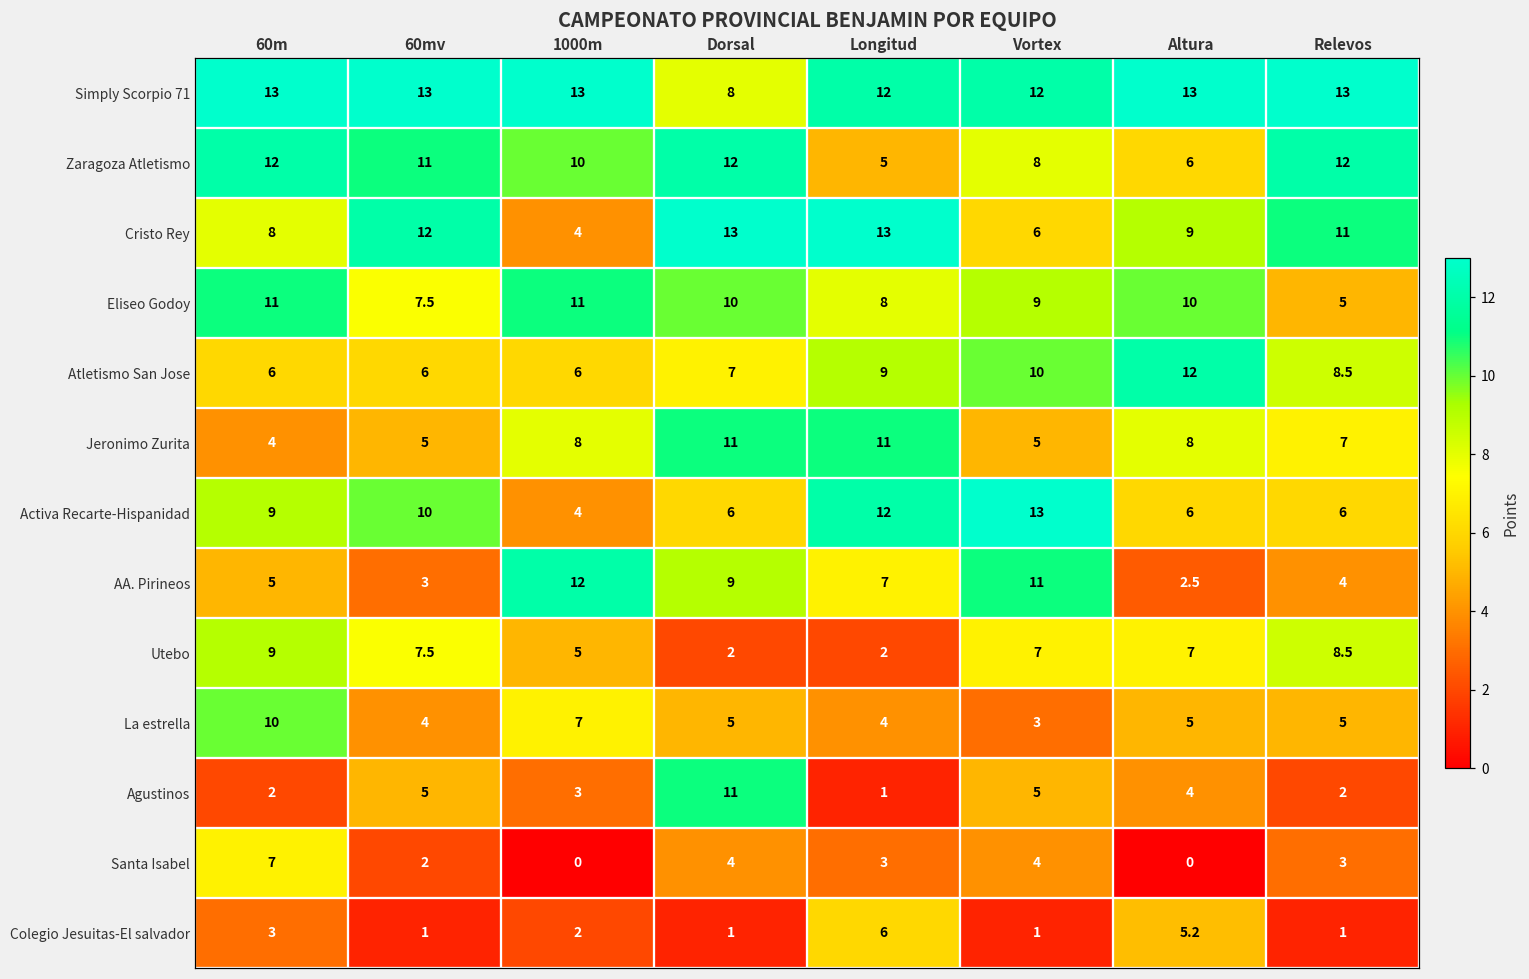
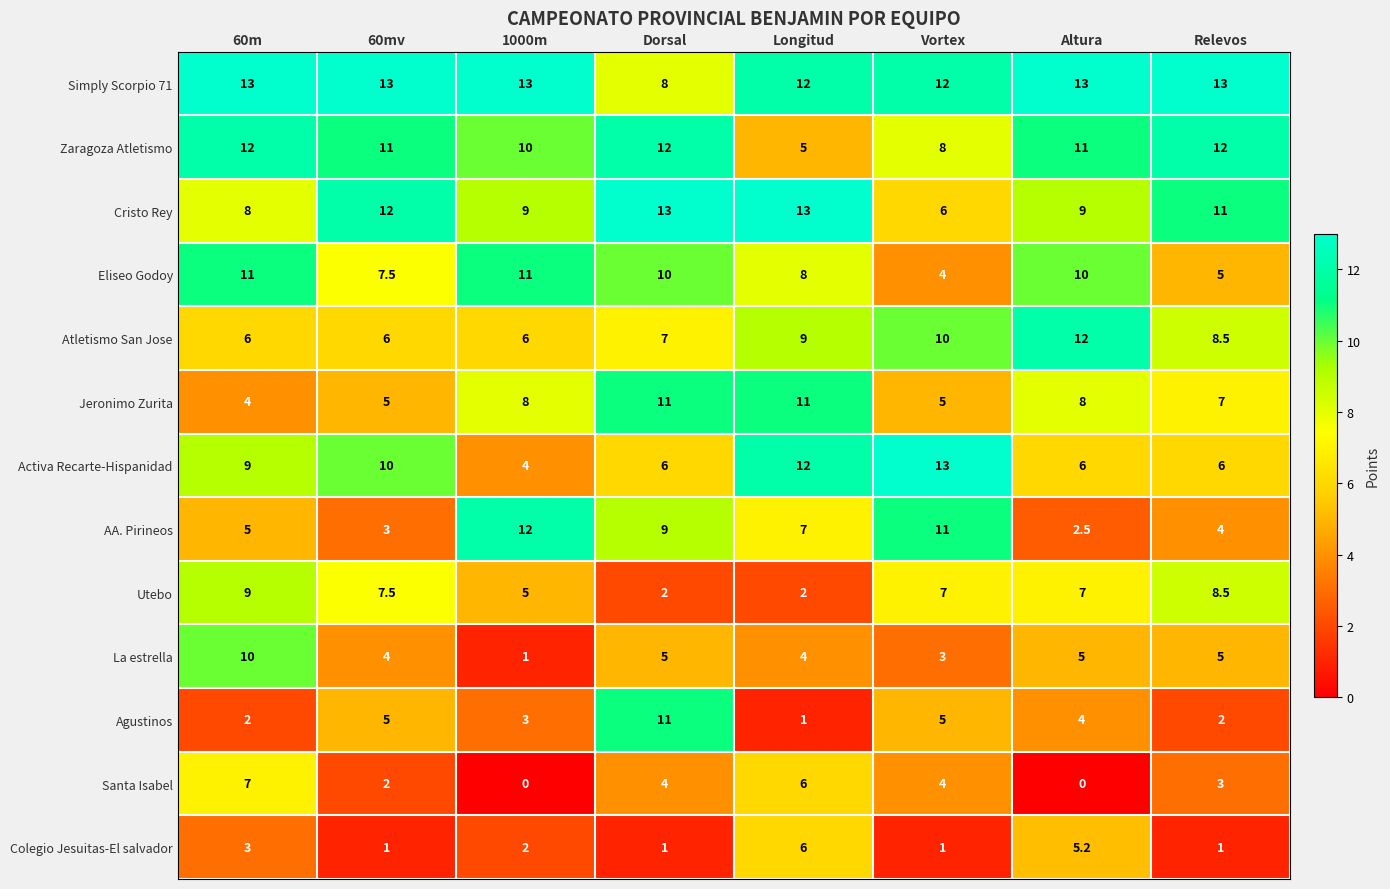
  {
    "Simply Scorpio 71": {
      "60m": 13,
      "60mv": 13,
      "1000m": 13,
      "Dorsal": 8,
      "Longitud": 12,
      "Vortex": 12,
      "Altura": 13,
      "Relevos": 13
    },
    "Zaragoza Atletismo": {
      "60m": 12,
      "60mv": 11,
      "1000m": 10,
      "Dorsal": 12,
      "Longitud": 5,
      "Vortex": 8,
-     "Altura": 6,
+     "Altura": 11,
      "Relevos": 12
    },
    "Cristo Rey": {
      "60m": 8,
      "60mv": 12,
-     "1000m": 4,
+     "1000m": 9,
      "Dorsal": 13,
      "Longitud": 13,
      "Vortex": 6,
      "Altura": 9,
      "Relevos": 11
    },
    "Eliseo Godoy": {
      "60m": 11,
      "60mv": 7.5,
      "1000m": 11,
      "Dorsal": 10,
      "Longitud": 8,
-     "Vortex": 9,
+     "Vortex": 4,
      "Altura": 10,
      "Relevos": 5
    },
    "Atletismo San Jose": {
      "60m": 6,
      "60mv": 6,
      "1000m": 6,
      "Dorsal": 7,
      "Longitud": 9,
      "Vortex": 10,
      "Altura": 12,
      "Relevos": 8.5
    },
    "Jeronimo Zurita": {
      "60m": 4,
      "60mv": 5,
      "1000m": 8,
      "Dorsal": 11,
      "Longitud": 11,
      "Vortex": 5,
      "Altura": 8,
      "Relevos": 7
    },
    "Activa Recarte-Hispanidad": {
      "60m": 9,
      "60mv": 10,
      "1000m": 4,
      "Dorsal": 6,
      "Longitud": 12,
      "Vortex": 13,
      "Altura": 6,
      "Relevos": 6
    },
    "AA. Pirineos": {
      "60m": 5,
      "60mv": 3,
      "1000m": 12,
      "Dorsal": 9,
      "Longitud": 7,
      "Vortex": 11,
      "Altura": 2.5,
      "Relevos": 4
    },
    "Utebo": {
      "60m": 9,
      "60mv": 7.5,
      "1000m": 5,
      "Dorsal": 2,
      "Longitud": 2,
      "Vortex": 7,
      "Altura": 7,
      "Relevos": 8.5
    },
    "La estrella": {
      "60m": 10,
      "60mv": 4,
-     "1000m": 7,
+     "1000m": 1,
      "Dorsal": 5,
      "Longitud": 4,
      "Vortex": 3,
      "Altura": 5,
      "Relevos": 5
    },
    "Agustinos": {
      "60m": 2,
      "60mv": 5,
      "1000m": 3,
      "Dorsal": 11,
      "Longitud": 1,
      "Vortex": 5,
      "Altura": 4,
      "Relevos": 2
    },
    "Santa Isabel": {
      "60m": 7,
      "60mv": 2,
      "1000m": 0,
      "Dorsal": 4,
-     "Longitud": 3,
+     "Longitud": 6,
      "Vortex": 4,
      "Altura": 0,
      "Relevos": 3
    },
    "Colegio Jesuitas-El salvador": {
      "60m": 3,
      "60mv": 1,
      "1000m": 2,
      "Dorsal": 1,
      "Longitud": 6,
      "Vortex": 1,
      "Altura": 5.2,
      "Relevos": 1
    }
  }
